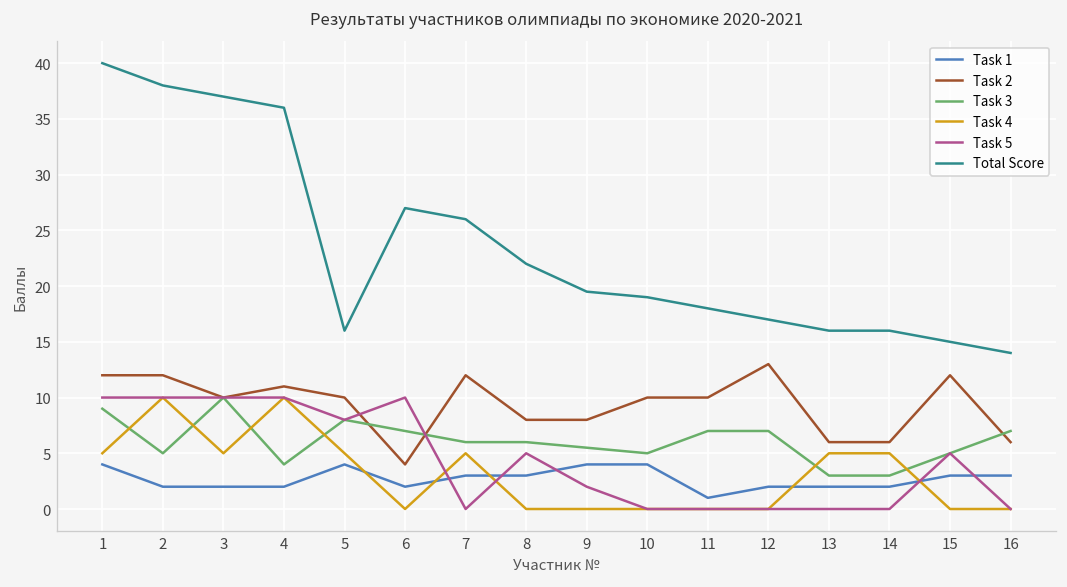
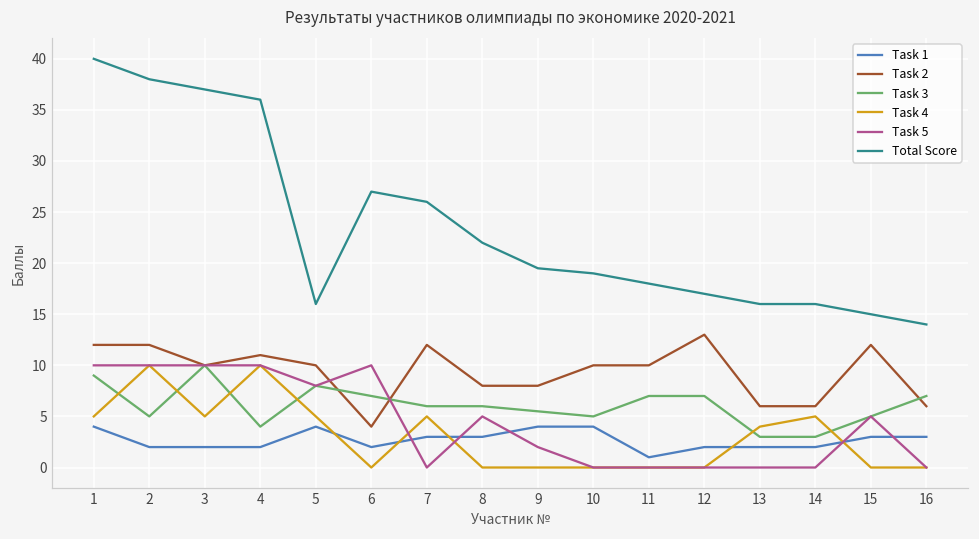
  {
    "Task 1": {
      "1": 4,
      "2": 2,
      "3": 2,
      "4": 2,
      "5": 4,
      "6": 2,
      "7": 3,
      "8": 3,
      "9": 4,
      "10": 4,
      "11": 1,
      "12": 2,
      "13": 2,
      "14": 2,
      "15": 3,
      "16": 3
    },
    "Task 2": {
      "1": 12,
      "2": 12,
      "4": 11,
      "5": 10,
      "6": 4,
      "7": 12,
      "8": 8,
      "9": 8,
      "10": 10,
      "11": 10,
      "12": 13,
      "13": 6,
      "14": 6,
      "15": 12,
      "16": 6
    },
    "Task 3": {
      "1": 9,
      "2": 5,
      "4": 4,
      "6": 7,
      "7": 6,
      "8": 6,
      "9": 6,
      "10": 5,
      "11": 7,
      "12": 7,
      "13": 3,
      "14": 3,
      "16": 7
    },
    "Task 4": {
      "1": 5,
      "3": 5,
      "5": 5,
      "6": 0,
      "7": 5,
      "8": 0,
      "9": 0,
-     "13": 5,
+     "13": 4,
      "14": 5,
      "15": 0
    },
    "Task 5": {
      "1": 10,
      "6": 10,
      "7": 0,
      "8": 5,
      "9": 2,
      "13": 0,
      "14": 0
    },
    "Total Score": {
      "1": 40,
      "2": 38,
      "3": 37,
      "4": 36,
      "5": 16,
      "6": 27,
      "7": 26,
      "8": 22,
      "9": 20,
      "10": 19,
      "11": 18,
      "12": 17,
      "13": 16,
      "14": 16,
      "15": 15,
      "16": 14
    }
  }
